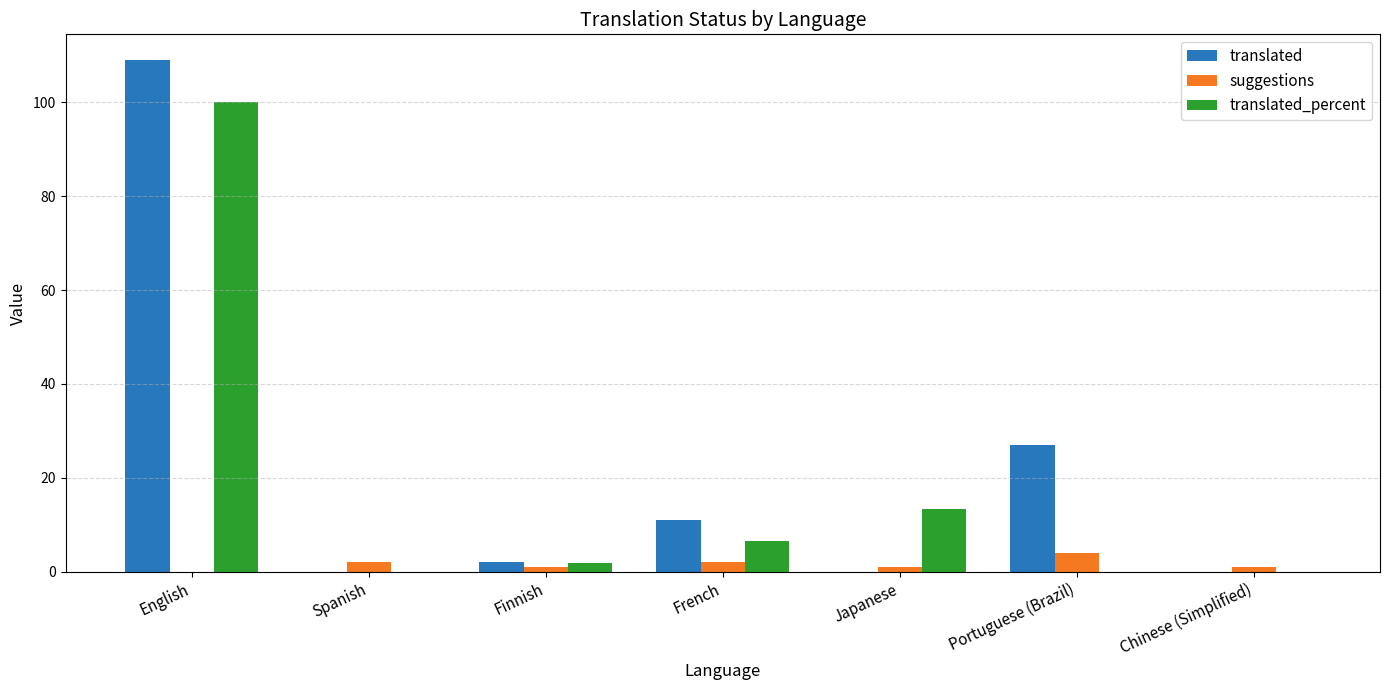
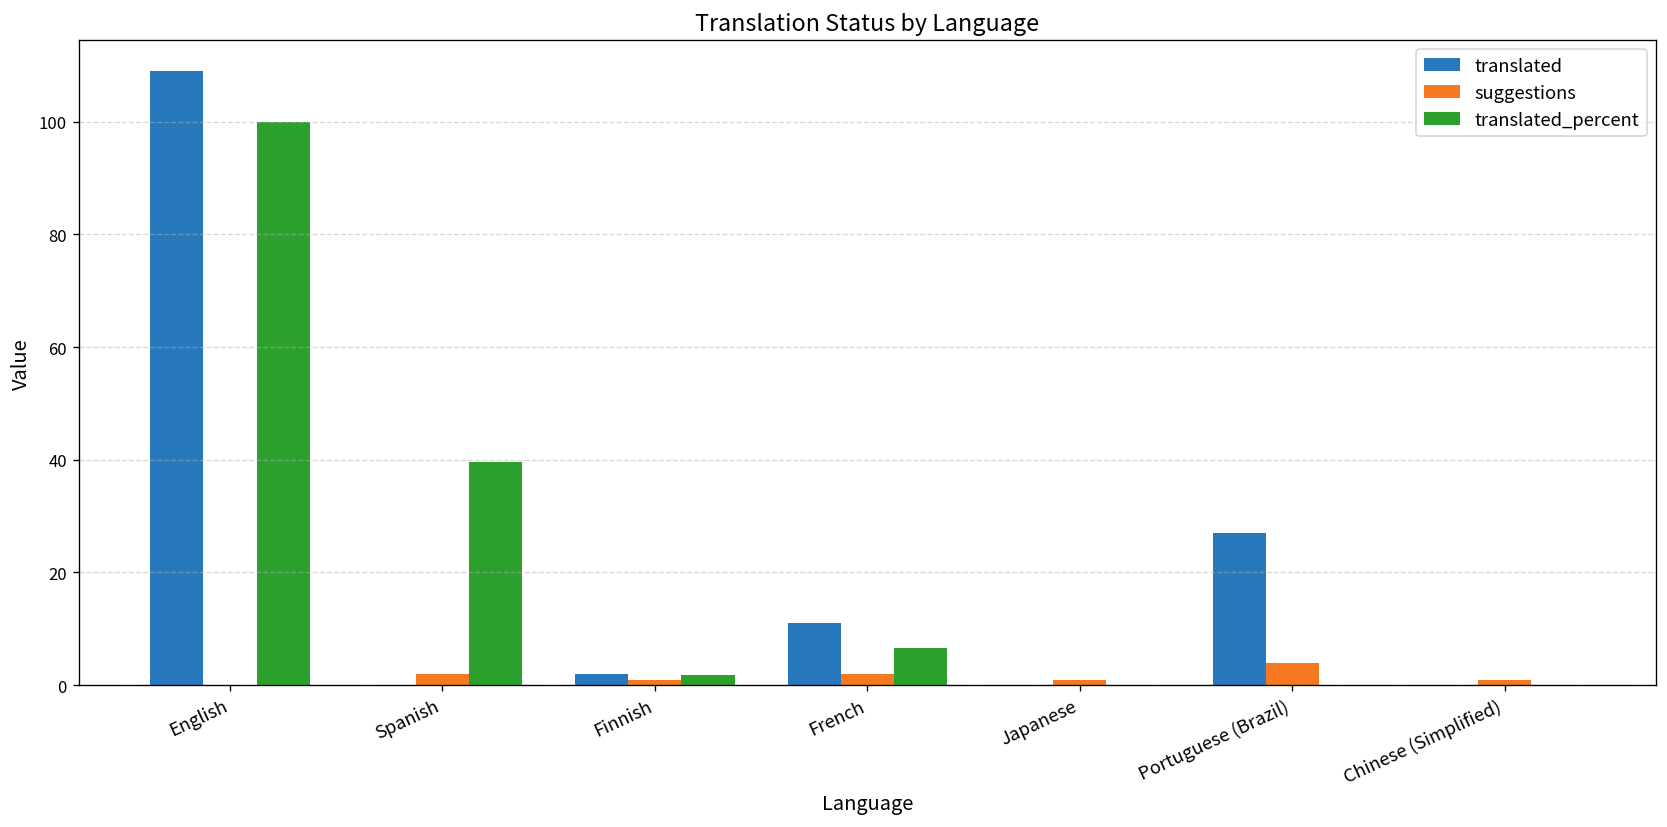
  {
    "translated": {
      "English": 109,
      "Spanish": 0,
      "Finnish": 2,
      "French": 11,
      "Japanese": 0,
      "Portuguese (Brazil)": 27,
      "Chinese (Simplified)": 0
    },
    "suggestions": {
      "English": 0,
      "Spanish": 2,
      "Finnish": 1,
      "French": 2,
      "Japanese": 1,
      "Portuguese (Brazil)": 4,
      "Chinese (Simplified)": 1
    },
    "translated_percent": {
      "English": 100,
-     "Spanish": 0,
+     "Spanish": 40,
      "Finnish": 2,
      "French": 7,
-     "Japanese": 13,
+     "Japanese": 0,
      "Portuguese (Brazil)": 0,
      "Chinese (Simplified)": 0
    }
  }
